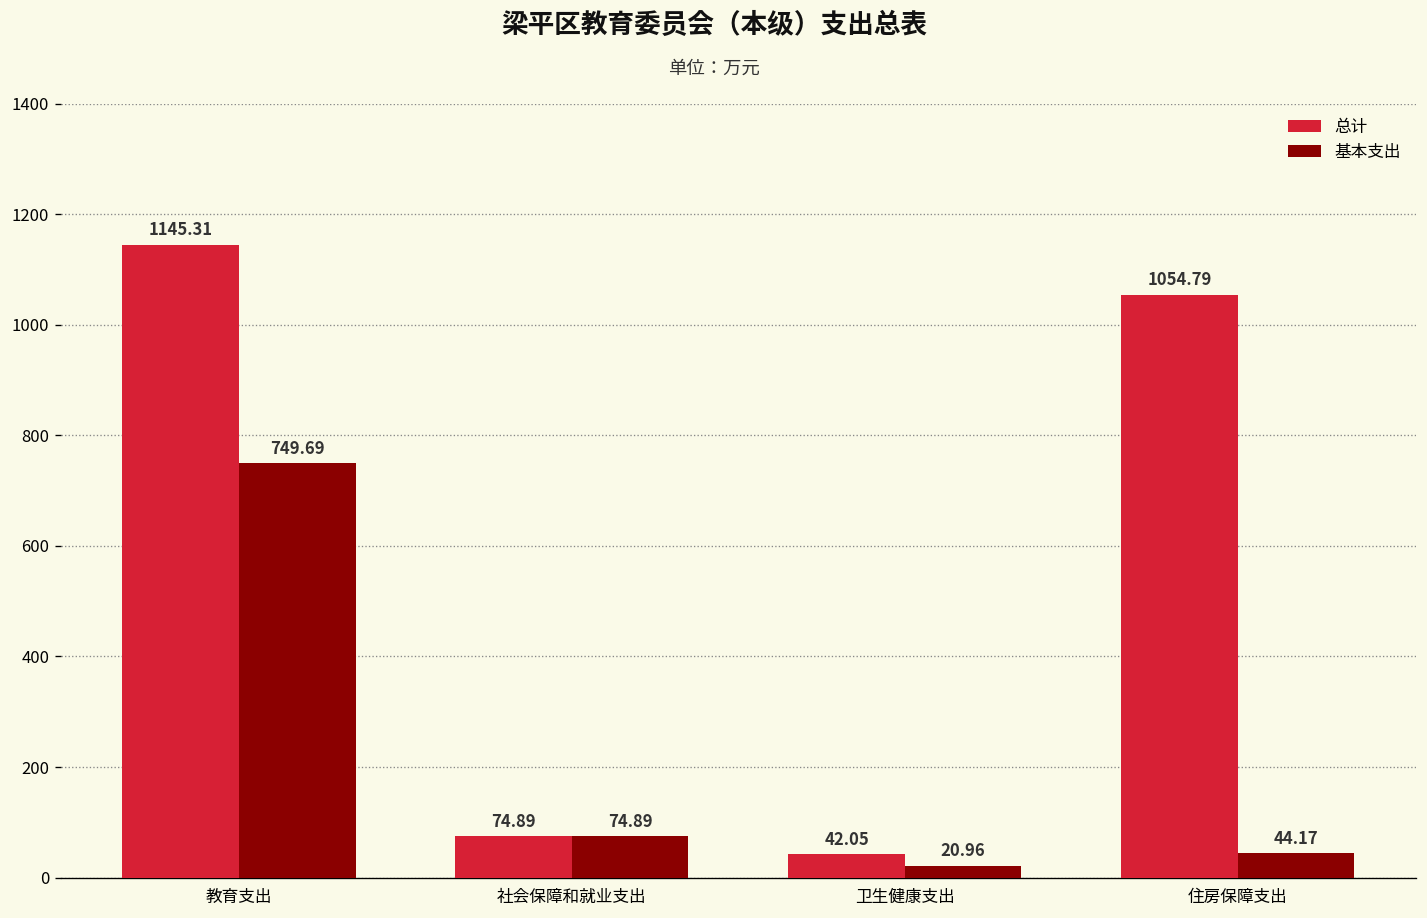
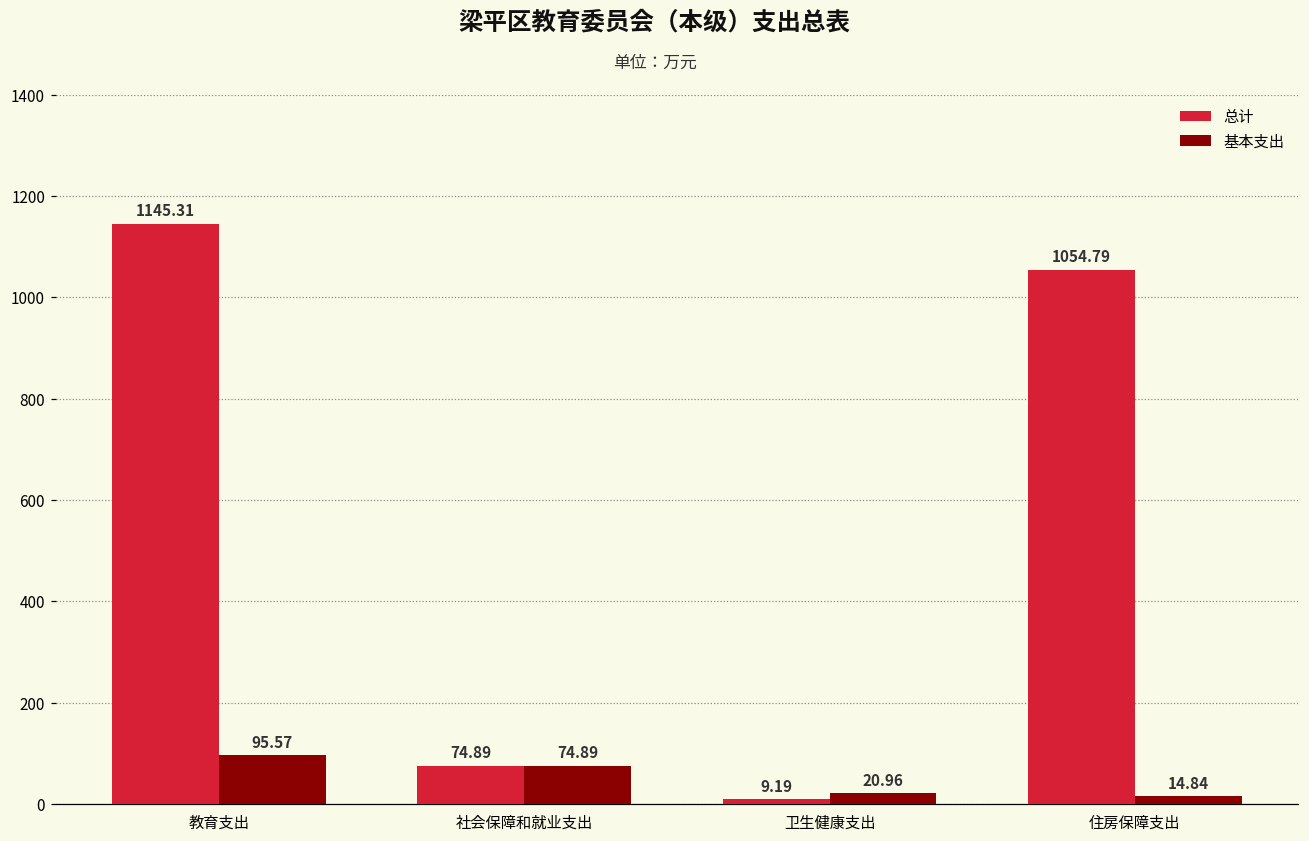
  {
    "总计": {
      "教育支出": 1145.31,
      "社会保障和就业支出": 74.89,
-     "卫生健康支出": 42.05,
+     "卫生健康支出": 9.19,
      "住房保障支出": 1054.79
    },
    "基本支出": {
-     "教育支出": 749.69,
+     "教育支出": 95.57,
      "社会保障和就业支出": 74.89,
      "卫生健康支出": 20.96,
-     "住房保障支出": 44.17
+     "住房保障支出": 14.84
    }
  }
